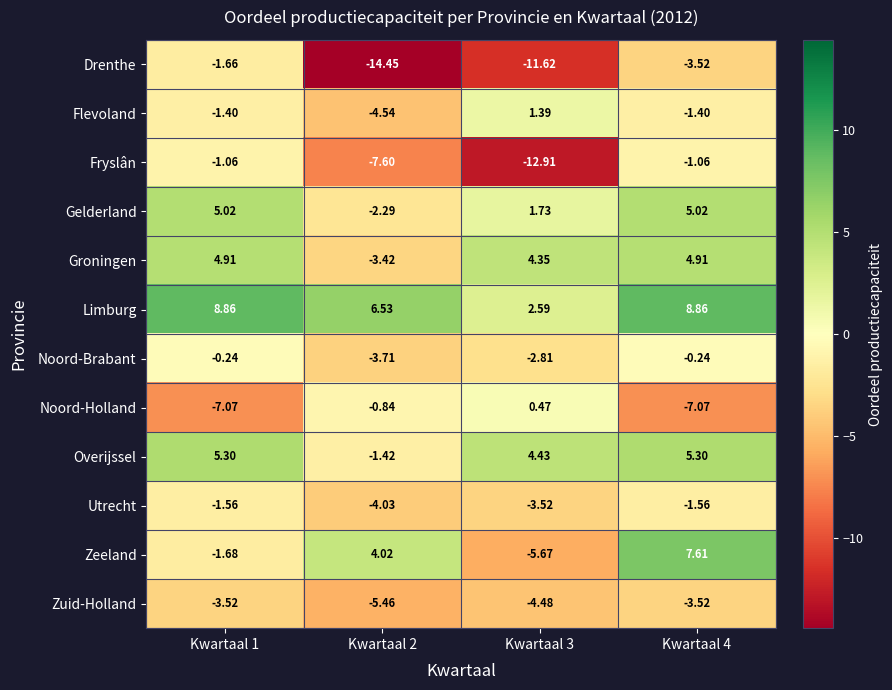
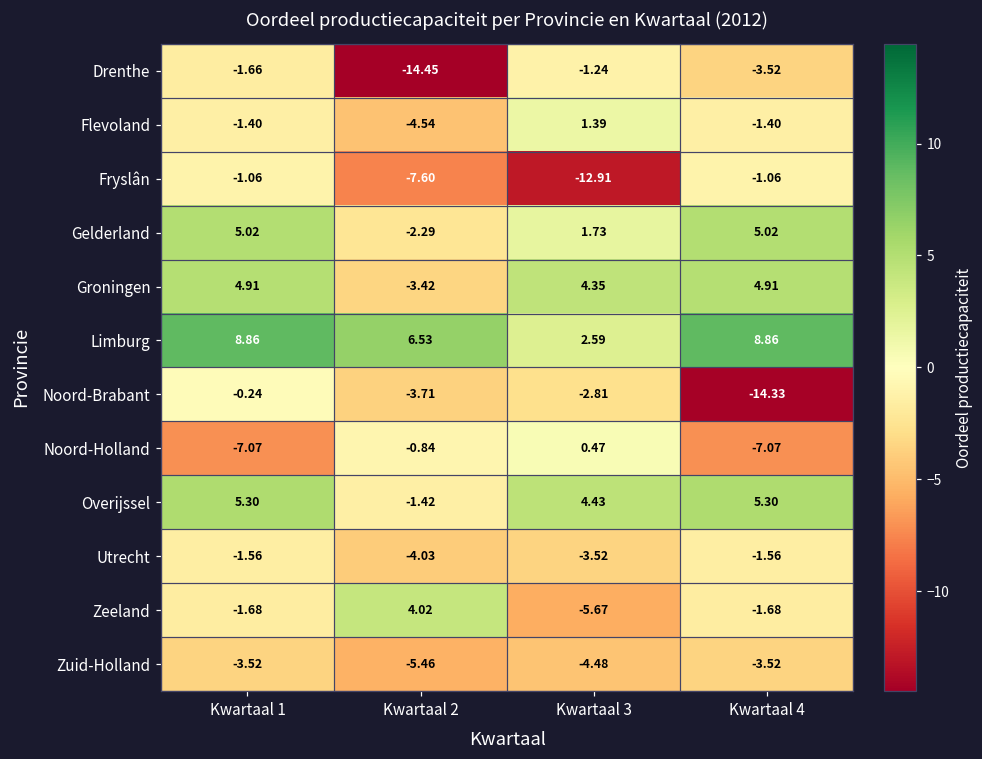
  {
    "Drenthe": {
      "Kwartaal 1": -1.66,
      "Kwartaal 2": -14.45,
-     "Kwartaal 3": -11.62,
+     "Kwartaal 3": -1.24,
      "Kwartaal 4": -3.52
    },
    "Flevoland": {
      "Kwartaal 1": -1.40,
      "Kwartaal 2": -4.54,
      "Kwartaal 3": 1.39,
      "Kwartaal 4": -1.40
    },
    "Fryslân": {
      "Kwartaal 1": -1.06,
      "Kwartaal 2": -7.60,
      "Kwartaal 3": -12.91,
      "Kwartaal 4": -1.06
    },
    "Gelderland": {
      "Kwartaal 1": 5.02,
      "Kwartaal 2": -2.29,
      "Kwartaal 3": 1.73,
      "Kwartaal 4": 5.02
    },
    "Groningen": {
      "Kwartaal 1": 4.91,
      "Kwartaal 2": -3.42,
      "Kwartaal 3": 4.35,
      "Kwartaal 4": 4.91
    },
    "Limburg": {
      "Kwartaal 1": 8.86,
      "Kwartaal 2": 6.53,
      "Kwartaal 3": 2.59,
      "Kwartaal 4": 8.86
    },
    "Noord-Brabant": {
      "Kwartaal 1": -0.24,
      "Kwartaal 2": -3.71,
      "Kwartaal 3": -2.81,
-     "Kwartaal 4": -0.24
+     "Kwartaal 4": -14.33
    },
    "Noord-Holland": {
      "Kwartaal 1": -7.07,
      "Kwartaal 2": -0.84,
      "Kwartaal 3": 0.47,
      "Kwartaal 4": -7.07
    },
    "Overijssel": {
      "Kwartaal 1": 5.30,
      "Kwartaal 2": -1.42,
      "Kwartaal 3": 4.43,
      "Kwartaal 4": 5.30
    },
    "Utrecht": {
      "Kwartaal 1": -1.56,
      "Kwartaal 2": -4.03,
      "Kwartaal 3": -3.52,
      "Kwartaal 4": -1.56
    },
    "Zeeland": {
      "Kwartaal 1": -1.68,
      "Kwartaal 2": 4.02,
      "Kwartaal 3": -5.67,
-     "Kwartaal 4": 7.61
+     "Kwartaal 4": -1.68
    },
    "Zuid-Holland": {
      "Kwartaal 1": -3.52,
      "Kwartaal 2": -5.46,
      "Kwartaal 3": -4.48,
      "Kwartaal 4": -3.52
    }
  }
